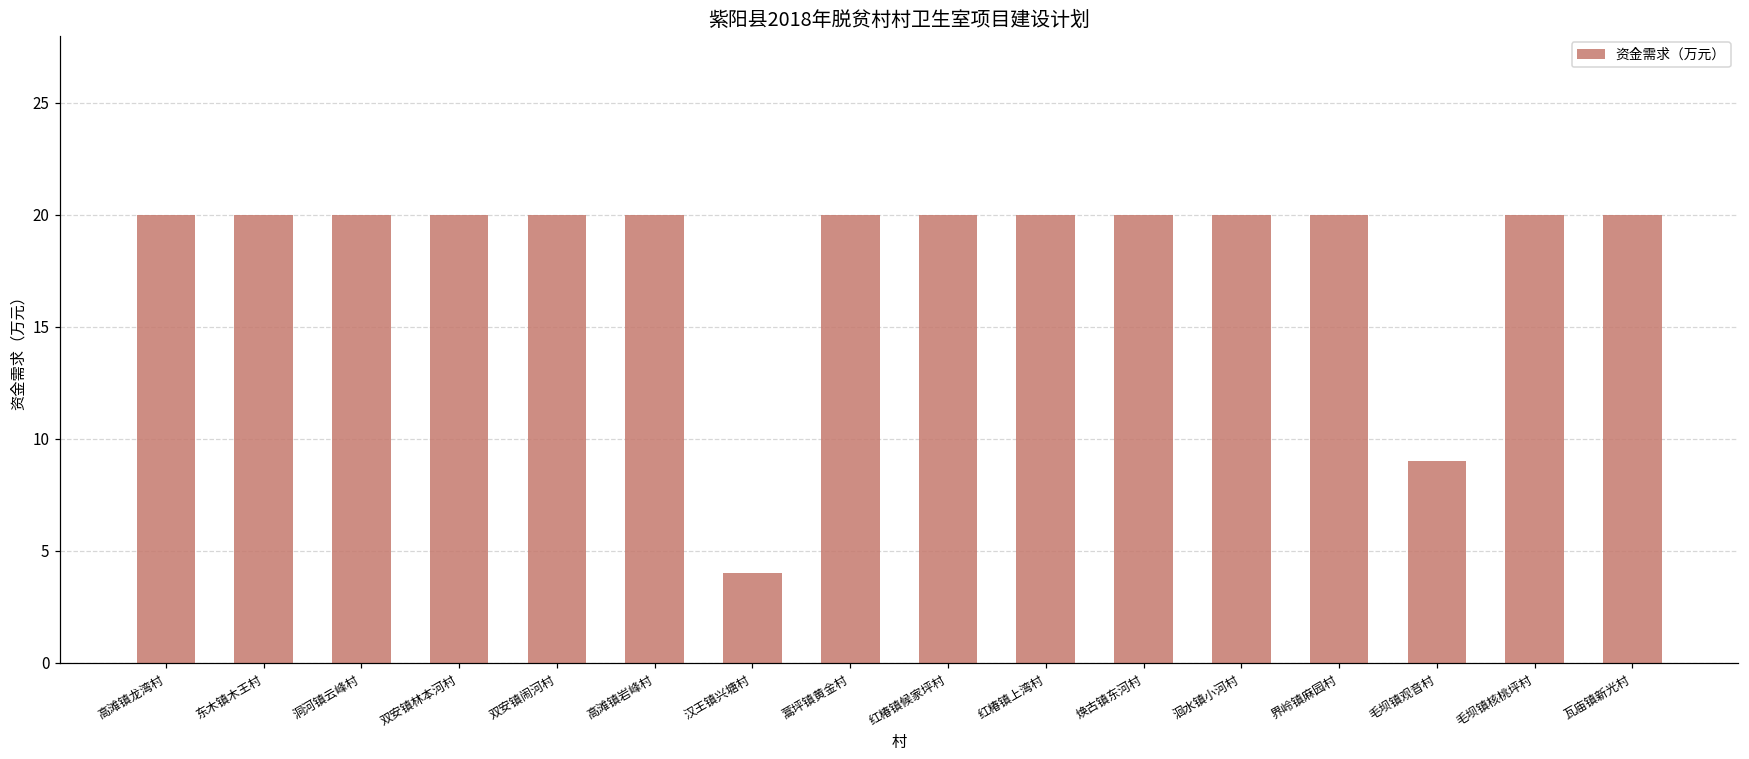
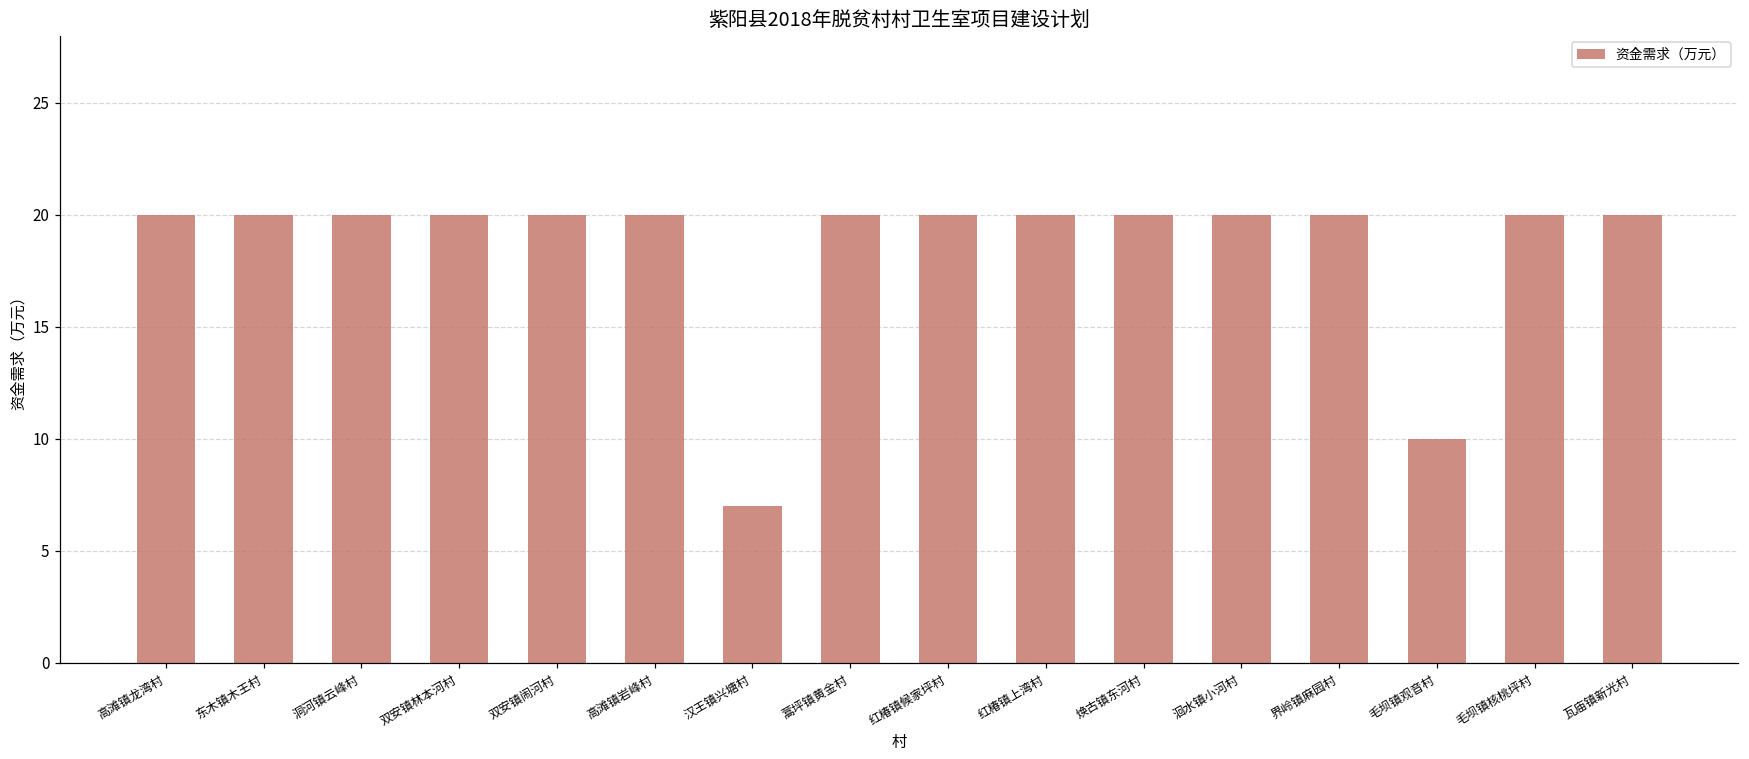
  {
    "高滩镇龙湾村": 20,
    "东木镇木王村": 20,
    "洞河镇云峰村": 20,
    "双安镇林本河村": 20,
    "双安镇闹河村": 20,
    "高滩镇岩峰村": 20,
-   "汉王镇兴塘村": 4,
+   "汉王镇兴塘村": 7,
    "蒿坪镇黄金村": 20,
    "红椿镇候家坪村": 20,
    "红椿镇上湾村": 20,
    "焕古镇东河村": 20,
    "洄水镇小河村": 20,
    "界岭镇麻园村": 20,
-   "毛坝镇观音村": 9,
+   "毛坝镇观音村": 10,
    "毛坝镇核桃坪村": 20,
    "瓦庙镇新光村": 20
  }
